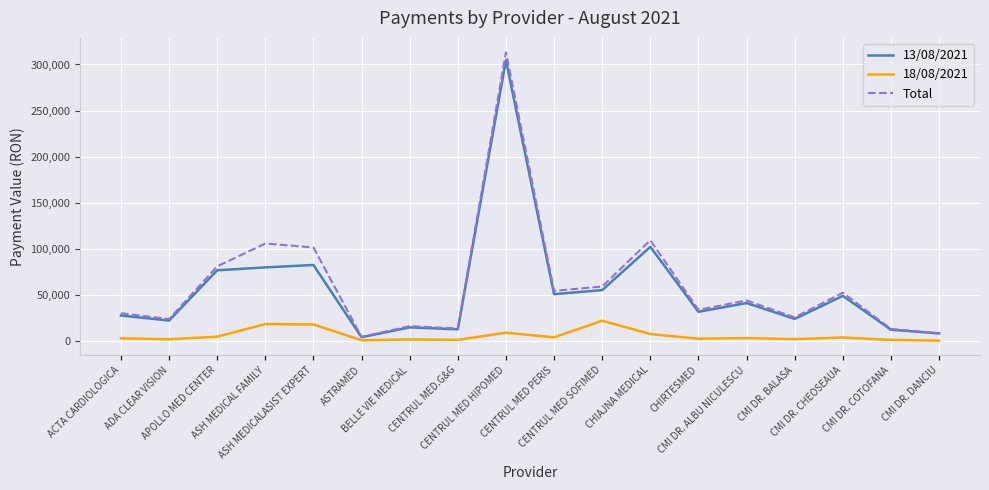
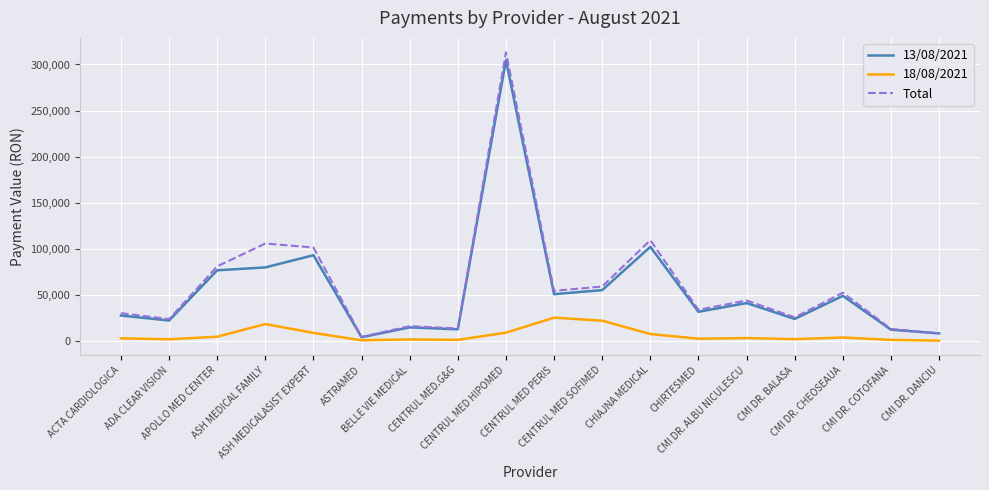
  {
    "13/08/2021": {
      "APOLLO MED CENTER": "80,000",
      "ASH MEDICAL FAMILY": "80,000",
-     "ASH MEDICALASIST EXPERT": "80,000",
+     "ASH MEDICALASIST EXPERT": "90,000",
      "CENTRUL MED HIPOMED": "300,000",
      "CENTRUL MED PERIS": "50,000",
      "CENTRUL MED SOFIMED": "50,000",
      "CHIAJNA MEDICAL": "100,000",
      "CMI DR. ALBU NICULESCU": "40,000",
      "CMI DR. CHEOSEAUA": "50,000"
    },
    "18/08/2021": {
      "ACTA CARDIOLOGICA": "0",
      "ADA CLEAR VISION": "0",
      "APOLLO MED CENTER": "0",
      "ASH MEDICAL FAMILY": "20,000",
-     "ASH MEDICALASIST EXPERT": "20,000",
+     "ASH MEDICALASIST EXPERT": "10,000",
      "ASTRAMED": "0",
      "BELLE VIE MEDICAL": "0",
      "CENTRUL MED.G&G": "0",
      "CENTRUL MED HIPOMED": "10,000",
-     "CENTRUL MED PERIS": "0",
+     "CENTRUL MED PERIS": "30,000",
      "CENTRUL MED SOFIMED": "20,000",
      "CHIAJNA MEDICAL": "10,000",
      "CHIRTESMED": "0",
      "CMI DR. ALBU NICULESCU": "0",
      "CMI DR. BALASA": "0",
      "CMI DR. CHEOSEAUA": "0",
      "CMI DR. COTOFANA": "0",
      "CMI DR. DANCIU": "0"
    },
    "Total": {
      "APOLLO MED CENTER": "80,000",
      "ASH MEDICAL FAMILY": "110,000",
      "ASH MEDICALASIST EXPERT": "100,000",
      "CENTRUL MED HIPOMED": "310,000",
      "CENTRUL MED PERIS": "50,000",
      "CENTRUL MED SOFIMED": "60,000",
      "CHIAJNA MEDICAL": "110,000",
      "CMI DR. ALBU NICULESCU": "40,000",
      "CMI DR. CHEOSEAUA": "50,000"
    }
  }
